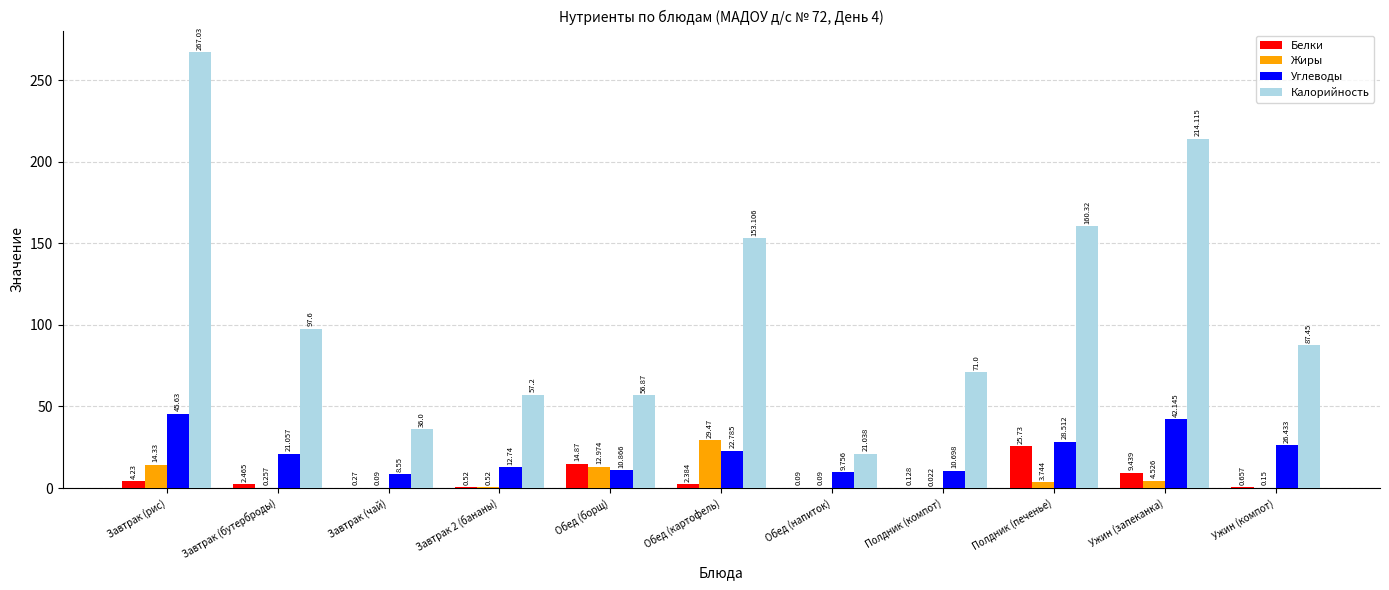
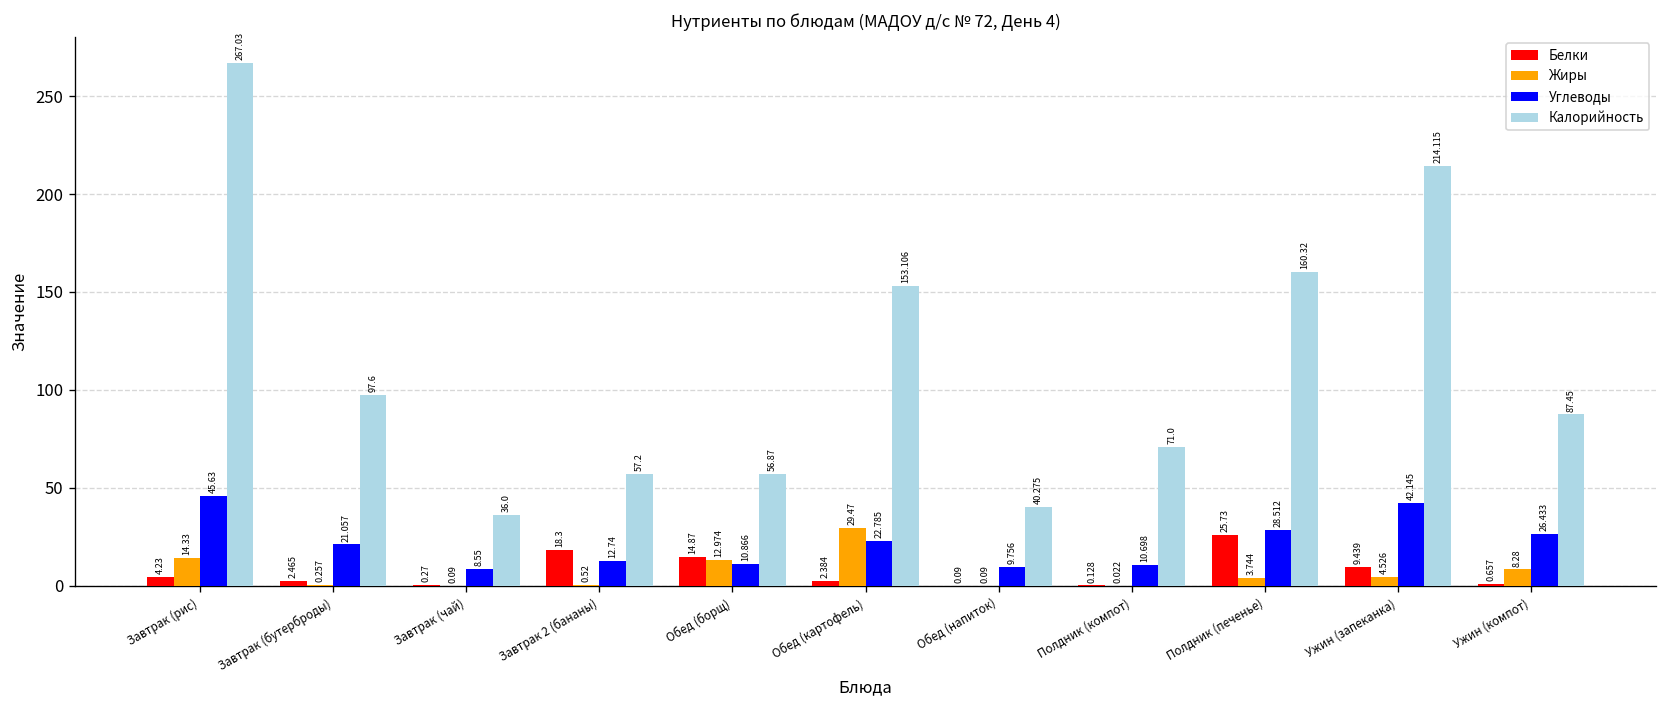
  {
    "Белки": {
      "Завтрак (рис)": 4.23,
      "Завтрак (бутерброды)": 2.465,
      "Завтрак (чай)": 0.27,
-     "Завтрак 2 (бананы)": 0.52,
+     "Завтрак 2 (бананы)": 18.3,
      "Обед (борщ)": 14.87,
      "Обед (картофель)": 2.384,
      "Обед (напиток)": 0.09,
      "Полдник (компот)": 0.128,
      "Полдник (печенье)": 25.73,
      "Ужин (запеканка)": 9.439,
      "Ужин (компот)": 0.657
    },
    "Жиры": {
      "Завтрак (рис)": 14.33,
      "Завтрак (бутерброды)": 0.257,
      "Завтрак (чай)": 0.09,
      "Завтрак 2 (бананы)": 0.52,
      "Обед (борщ)": 12.974,
      "Обед (картофель)": 29.47,
      "Обед (напиток)": 0.09,
      "Полдник (компот)": 0.022,
      "Полдник (печенье)": 3.744,
      "Ужин (запеканка)": 4.526,
-     "Ужин (компот)": 0.15
+     "Ужин (компот)": 8.28
    },
    "Углеводы": {
      "Завтрак (рис)": 45.63,
      "Завтрак (бутерброды)": 21.057,
      "Завтрак (чай)": 8.55,
      "Завтрак 2 (бананы)": 12.74,
      "Обед (борщ)": 10.866,
      "Обед (картофель)": 22.785,
      "Обед (напиток)": 9.756,
      "Полдник (компот)": 10.698,
      "Полдник (печенье)": 28.512,
      "Ужин (запеканка)": 42.145,
      "Ужин (компот)": 26.433
    },
    "Калорийность": {
      "Завтрак (рис)": 267.03,
      "Завтрак (бутерброды)": 97.6,
      "Завтрак (чай)": 36.0,
      "Завтрак 2 (бананы)": 57.2,
      "Обед (борщ)": 56.87,
      "Обед (картофель)": 153.106,
-     "Обед (напиток)": 21.038,
+     "Обед (напиток)": 40.275,
      "Полдник (компот)": 71.0,
      "Полдник (печенье)": 160.32,
      "Ужин (запеканка)": 214.115,
      "Ужин (компот)": 87.45
    }
  }
